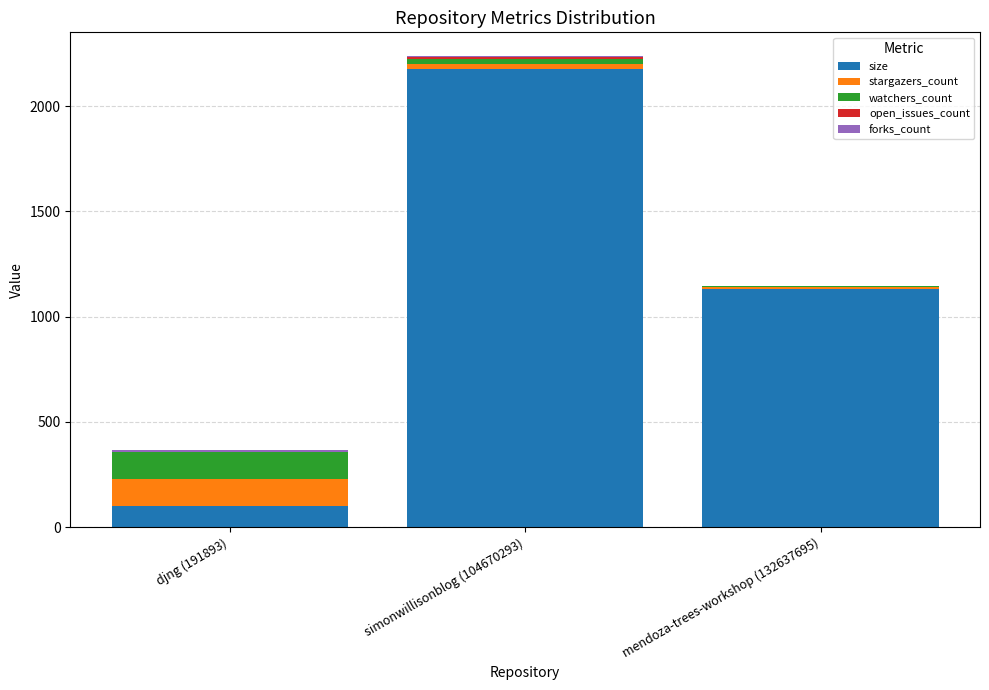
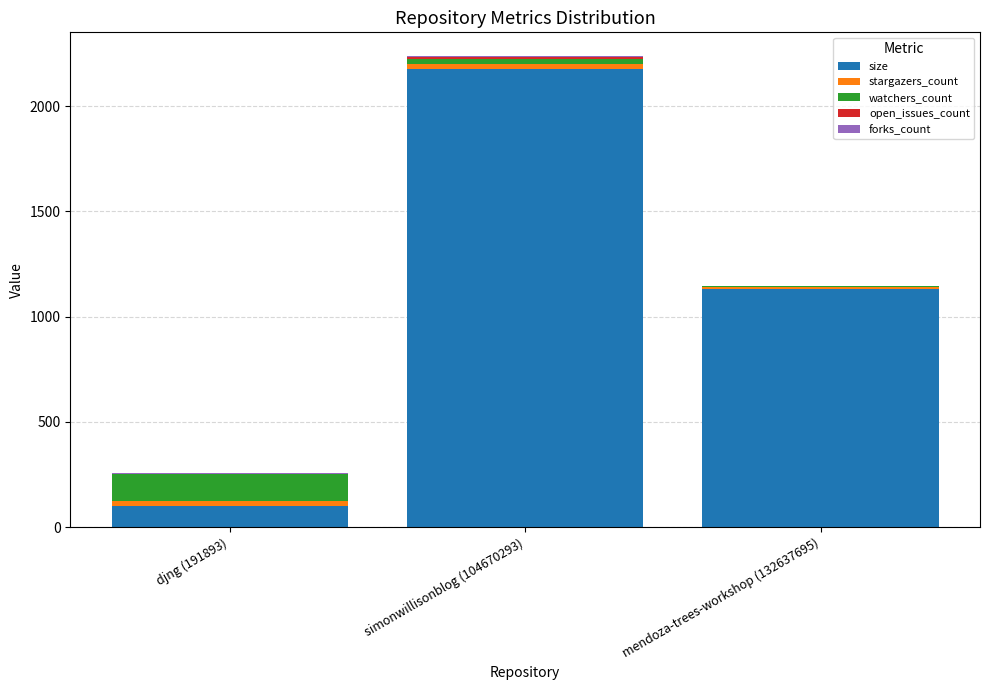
  {
    "size": {
      "djng (191893)": 100,
      "simonwillisonblog (104670293)": 2180,
      "mendoza-trees-workshop (132637695)": 1130
    },
    "stargazers_count": {
-     "djng (191893)": 130,
+     "djng (191893)": 20,
      "simonwillisonblog (104670293)": 20
    },
    "watchers_count": {
      "djng (191893)": 130,
      "simonwillisonblog (104670293)": 20
    },
    "open_issues_count": {
      "mendoza-trees-workshop (132637695)": 0
    }
  }
